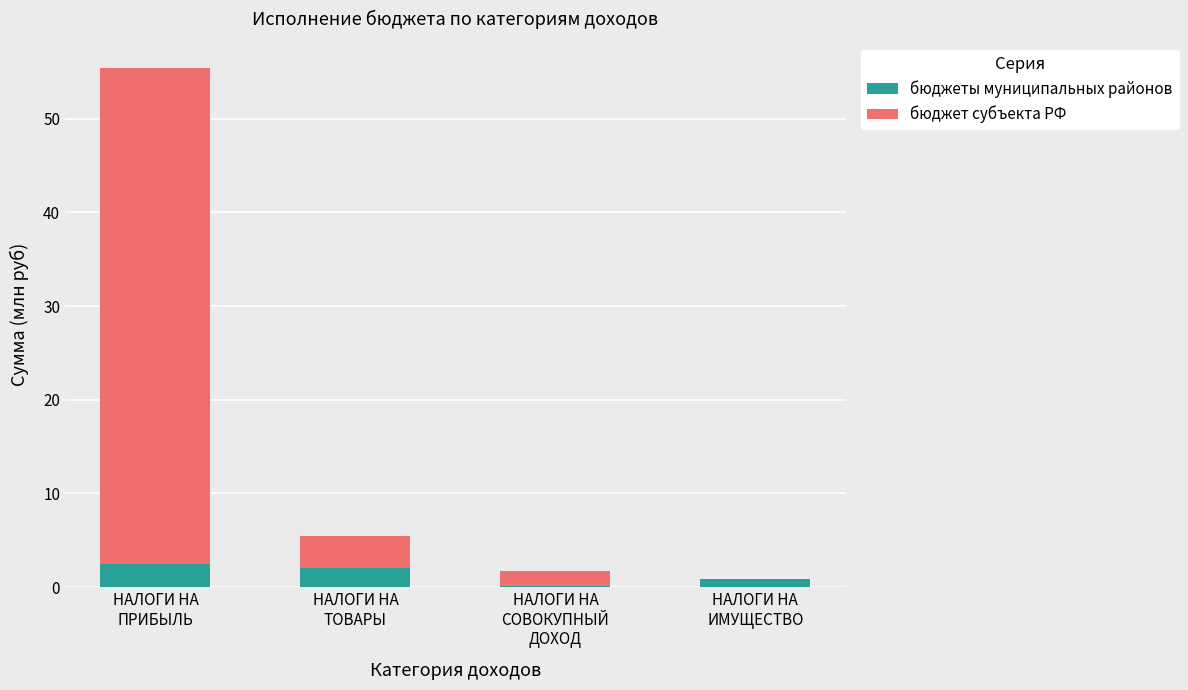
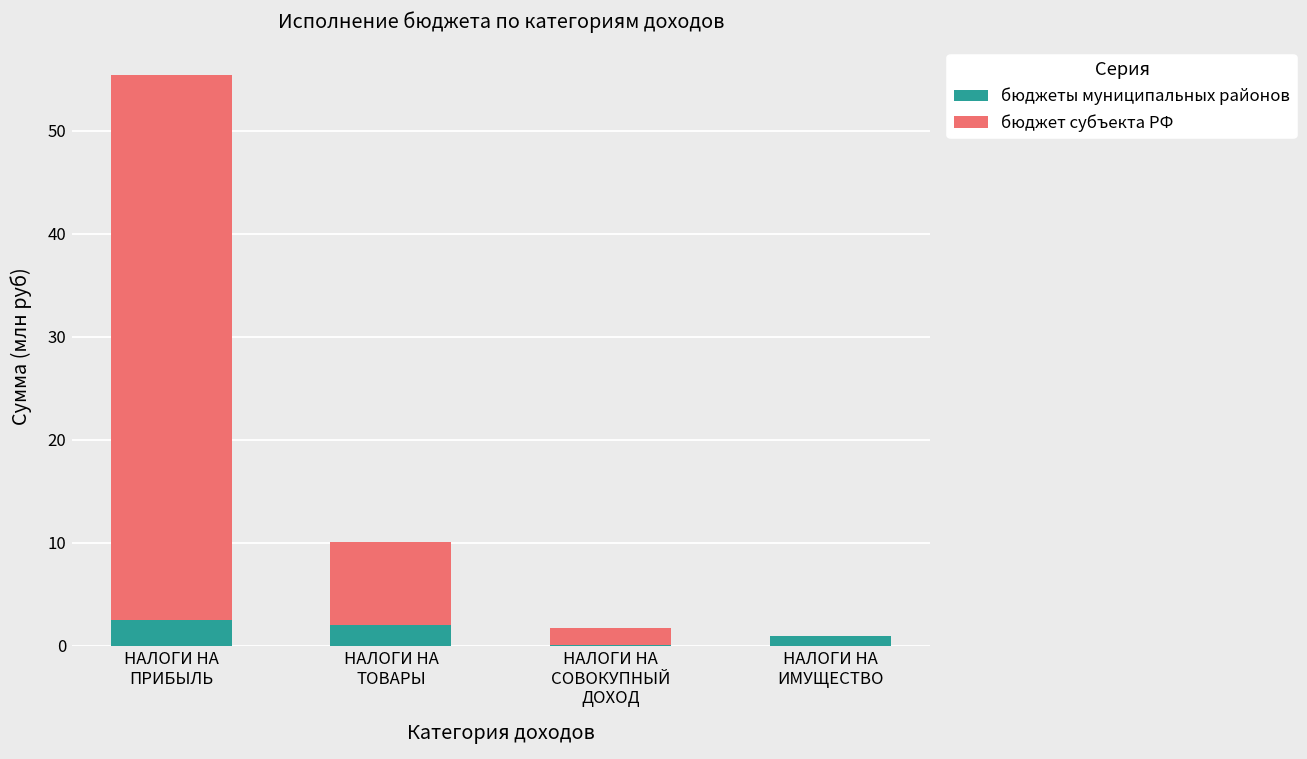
  {
    "бюджеты муниципальных районов": {
      "НАЛОГИ НА ПРИБЫЛЬ": 3,
      "НАЛОГИ НА ТОВАРЫ": 2,
      "НАЛОГИ НА ИМУЩЕСТВО": 1
    },
    "бюджет субъекта РФ": {
      "НАЛОГИ НА ПРИБЫЛЬ": 53,
-     "НАЛОГИ НА ТОВАРЫ": 3,
+     "НАЛОГИ НА ТОВАРЫ": 8,
      "НАЛОГИ НА СОВОКУПНЫЙ ДОХОД": 2,
      "НАЛОГИ НА ИМУЩЕСТВО": 0
    }
  }
